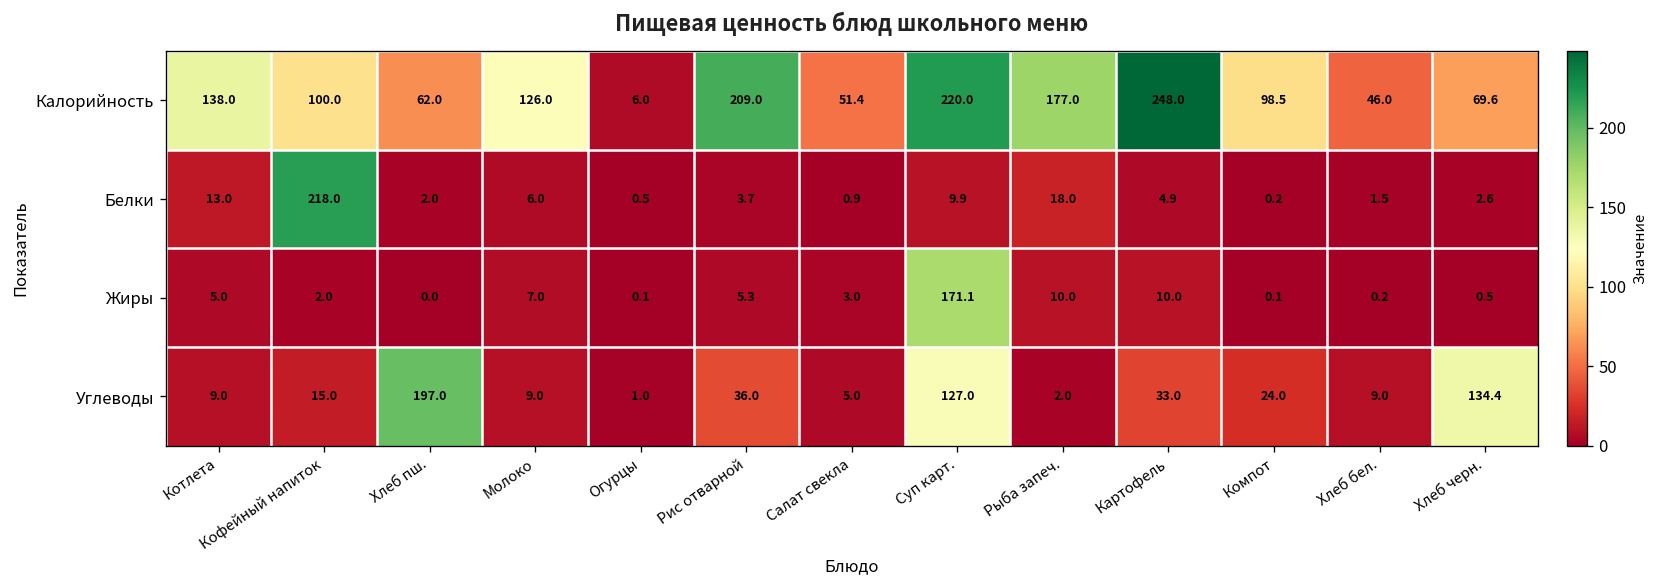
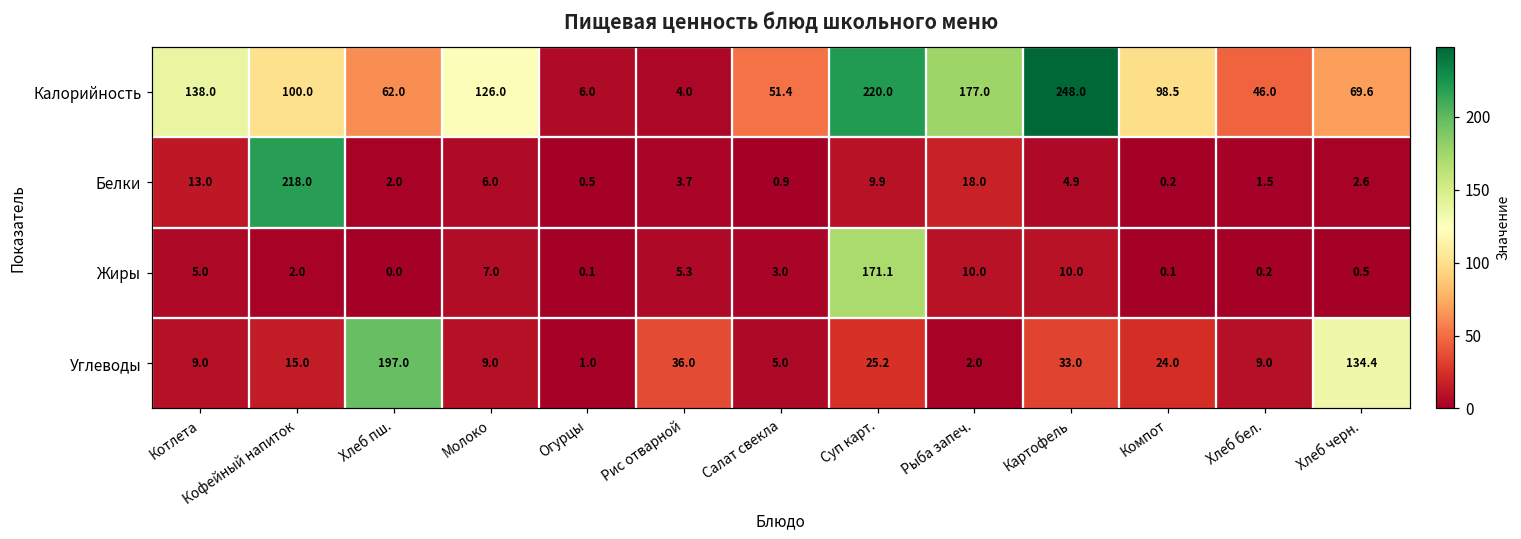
  {
    "Калорийность": {
      "Котлета": 138.0,
      "Кофейный напиток": 100.0,
      "Хлеб пш.": 62.0,
      "Молоко": 126.0,
      "Огурцы": 6.0,
-     "Рис отварной": 209.0,
+     "Рис отварной": 4.0,
      "Салат свекла": 51.4,
      "Суп карт.": 220.0,
      "Рыба запеч.": 177.0,
      "Картофель": 248.0,
      "Компот": 98.5,
      "Хлеб бел.": 46.0,
      "Хлеб черн.": 69.6
    },
    "Белки": {
      "Котлета": 13.0,
      "Кофейный напиток": 218.0,
      "Хлеб пш.": 2.0,
      "Молоко": 6.0,
      "Огурцы": 0.5,
      "Рис отварной": 3.7,
      "Салат свекла": 0.9,
      "Суп карт.": 9.9,
      "Рыба запеч.": 18.0,
      "Картофель": 4.9,
      "Компот": 0.2,
      "Хлеб бел.": 1.5,
      "Хлеб черн.": 2.6
    },
    "Жиры": {
      "Котлета": 5.0,
      "Кофейный напиток": 2.0,
      "Хлеб пш.": 0.0,
      "Молоко": 7.0,
      "Огурцы": 0.1,
      "Рис отварной": 5.3,
      "Салат свекла": 3.0,
      "Суп карт.": 171.1,
      "Рыба запеч.": 10.0,
      "Картофель": 10.0,
      "Компот": 0.1,
      "Хлеб бел.": 0.2,
      "Хлеб черн.": 0.5
    },
    "Углеводы": {
      "Котлета": 9.0,
      "Кофейный напиток": 15.0,
      "Хлеб пш.": 197.0,
      "Молоко": 9.0,
      "Огурцы": 1.0,
      "Рис отварной": 36.0,
      "Салат свекла": 5.0,
-     "Суп карт.": 127.0,
+     "Суп карт.": 25.2,
      "Рыба запеч.": 2.0,
      "Картофель": 33.0,
      "Компот": 24.0,
      "Хлеб бел.": 9.0,
      "Хлеб черн.": 134.4
    }
  }
